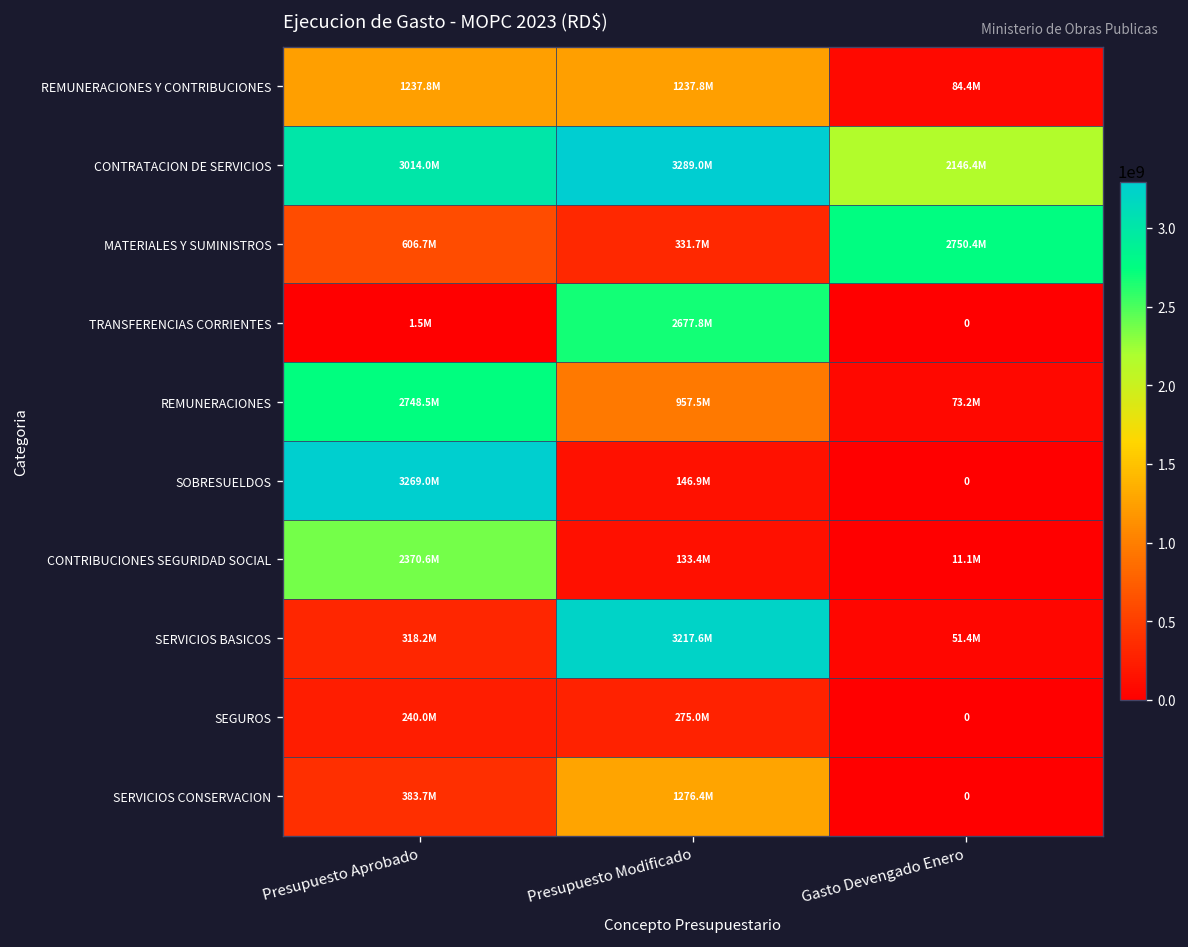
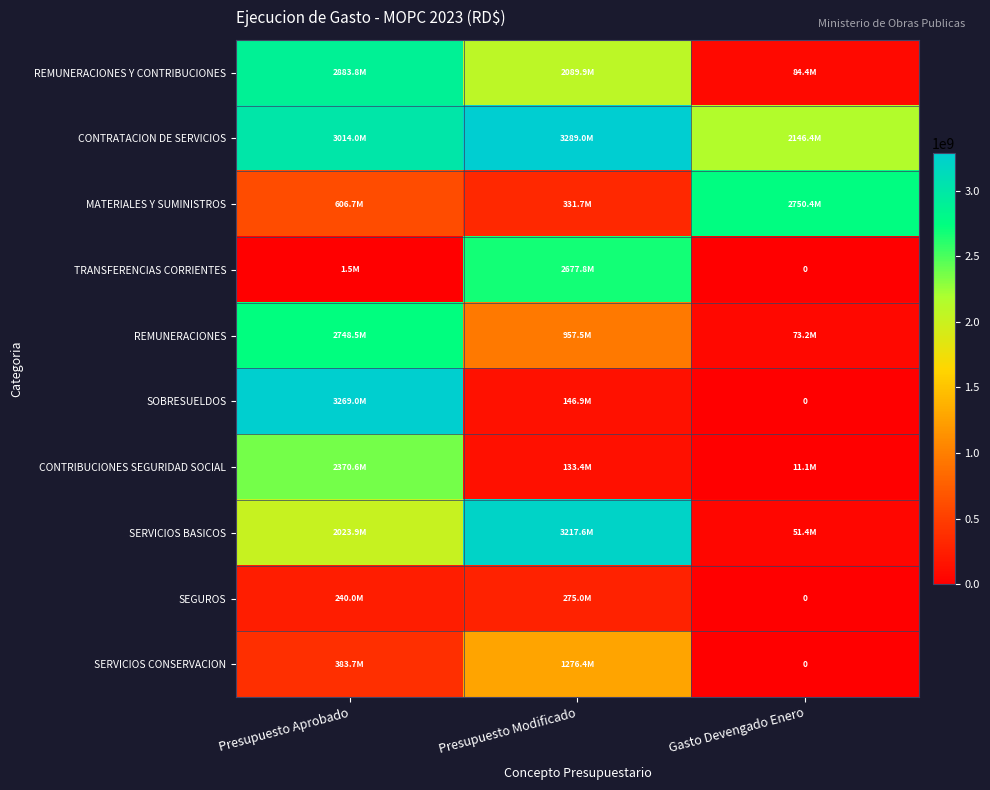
  {
    "REMUNERACIONES Y CONTRIBUCIONES": {
-     "Presupuesto Aprobado": "1237.8M",
-     "Presupuesto Modificado": "1237.8M",
+     "Presupuesto Aprobado": "2883.8M",
+     "Presupuesto Modificado": "2089.9M",
      "Gasto Devengado Enero": "84.4M"
    },
    "CONTRATACION DE SERVICIOS": {
      "Presupuesto Aprobado": "3014.0M",
      "Presupuesto Modificado": "3289.0M",
      "Gasto Devengado Enero": "2146.4M"
    },
    "MATERIALES Y SUMINISTROS": {
      "Presupuesto Aprobado": "606.7M",
      "Presupuesto Modificado": "331.7M",
      "Gasto Devengado Enero": "2750.4M"
    },
    "TRANSFERENCIAS CORRIENTES": {
      "Presupuesto Aprobado": "1.5M",
      "Presupuesto Modificado": "2677.8M",
      "Gasto Devengado Enero": "0"
    },
    "REMUNERACIONES": {
      "Presupuesto Aprobado": "2748.5M",
      "Presupuesto Modificado": "957.5M",
      "Gasto Devengado Enero": "73.2M"
    },
    "SOBRESUELDOS": {
      "Presupuesto Aprobado": "3269.0M",
      "Presupuesto Modificado": "146.9M",
      "Gasto Devengado Enero": "0"
    },
    "CONTRIBUCIONES SEGURIDAD SOCIAL": {
      "Presupuesto Aprobado": "2370.6M",
      "Presupuesto Modificado": "133.4M",
      "Gasto Devengado Enero": "11.1M"
    },
    "SERVICIOS BASICOS": {
-     "Presupuesto Aprobado": "318.2M",
+     "Presupuesto Aprobado": "2023.9M",
      "Presupuesto Modificado": "3217.6M",
      "Gasto Devengado Enero": "51.4M"
    },
    "SEGUROS": {
      "Presupuesto Aprobado": "240.0M",
      "Presupuesto Modificado": "275.0M",
      "Gasto Devengado Enero": "0"
    },
    "SERVICIOS CONSERVACION": {
      "Presupuesto Aprobado": "383.7M",
      "Presupuesto Modificado": "1276.4M",
      "Gasto Devengado Enero": "0"
    }
  }
